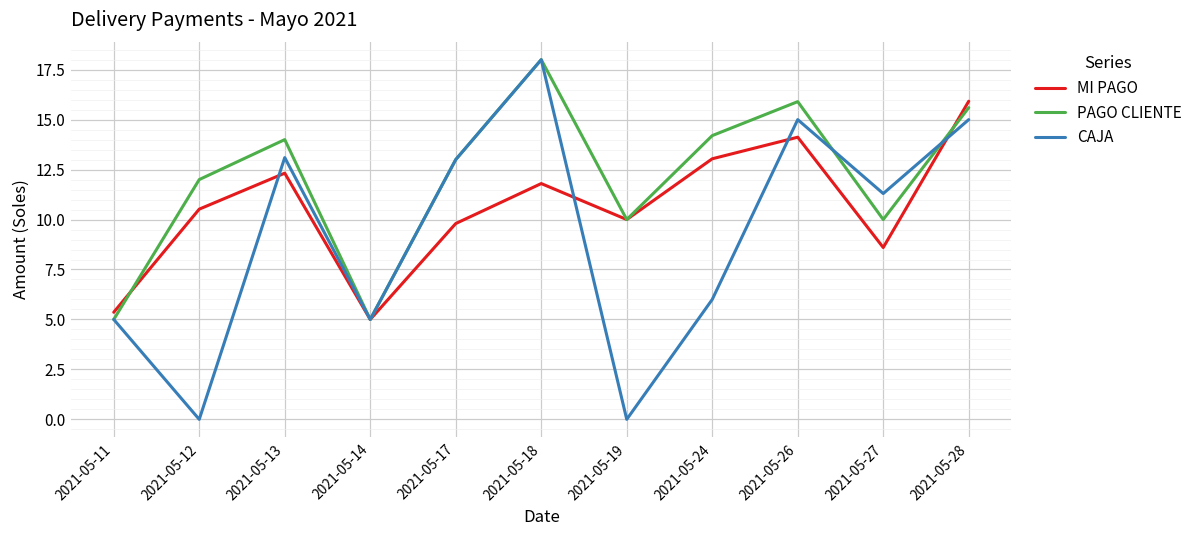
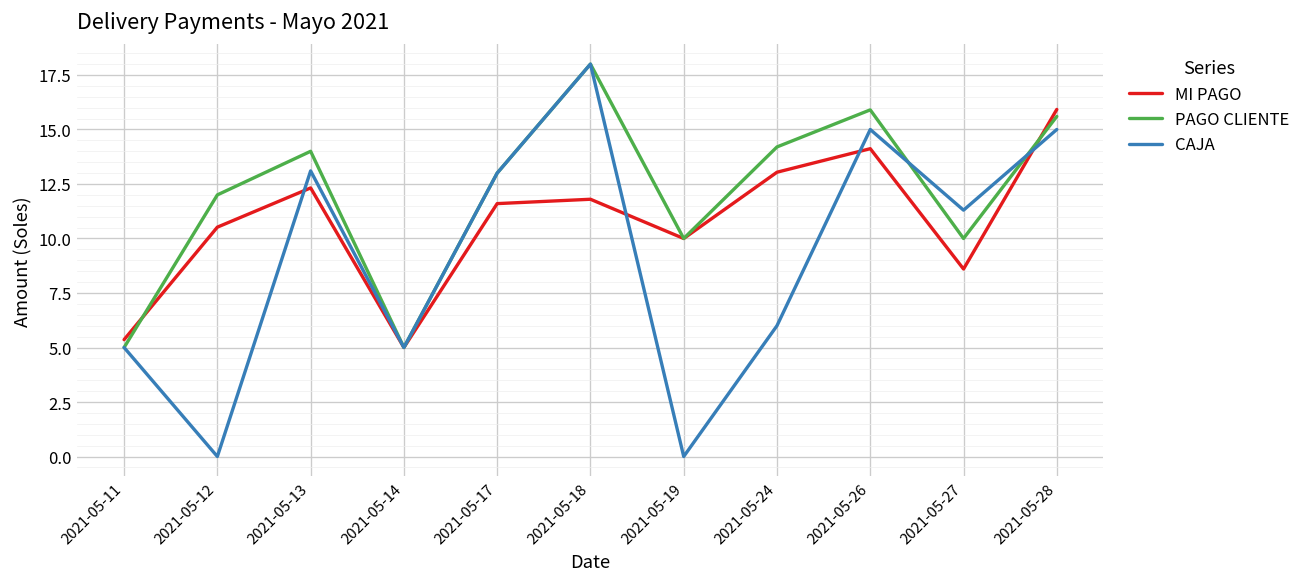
  {
    "MI PAGO": {
      "2021-05-11": 5.4,
      "2021-05-12": 10.5,
      "2021-05-13": 12.3,
-     "2021-05-17": 9.8,
+     "2021-05-17": 11.6,
      "2021-05-18": 11.8,
      "2021-05-24": 13.0,
      "2021-05-26": 14.1,
      "2021-05-27": 8.6,
      "2021-05-28": 15.9
    },
    "PAGO CLIENTE": {
      "2021-05-12": 12.0,
      "2021-05-13": 14.0,
      "2021-05-24": 14.2,
      "2021-05-26": 15.9,
      "2021-05-27": 10.0,
      "2021-05-28": 15.6
    },
    "CAJA": {
      "2021-05-12": 0.0,
      "2021-05-13": 13.1,
      "2021-05-19": 0.0,
      "2021-05-24": 6.0,
      "2021-05-26": 15.0,
      "2021-05-27": 11.3,
      "2021-05-28": 15.0
    }
  }
